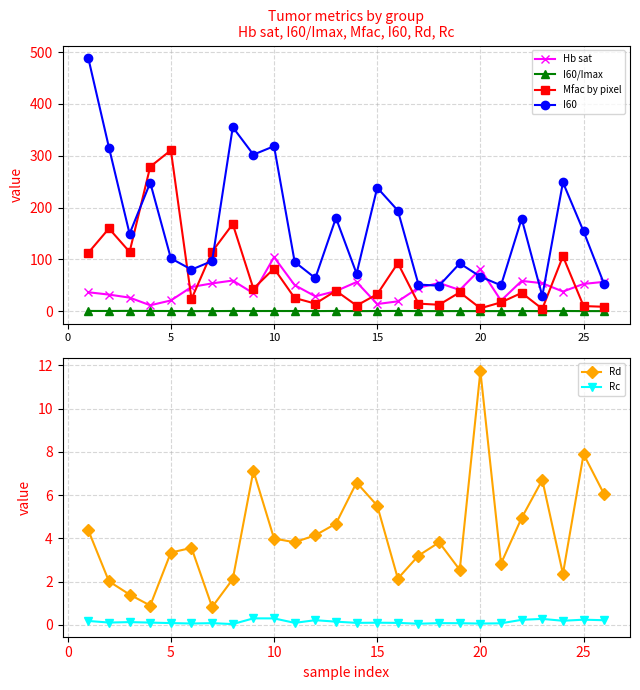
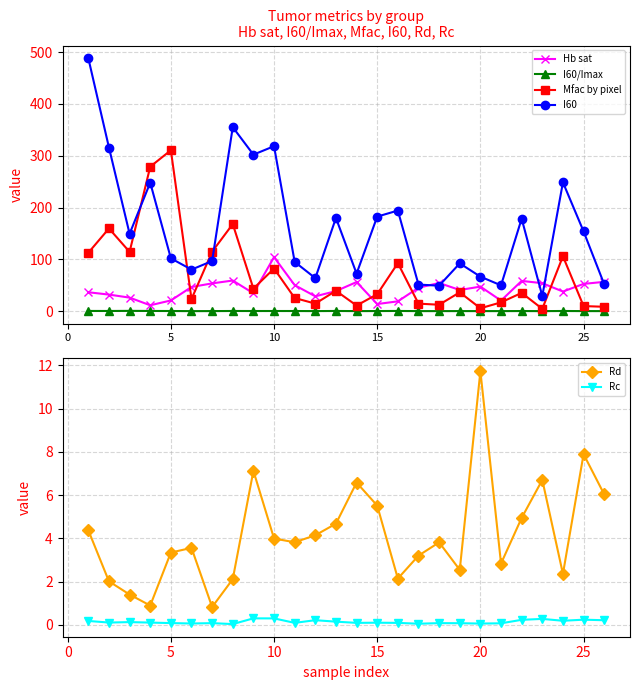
  {
    "Tumor metrics by group Hb sat, I60/Imax, Mfac, I60, Rd, Rc": {
      "Hb sat": {
        "5": 20,
        "10": 100,
        "15": 10,
-       "20": 80,
+       "20": 50,
        "25": 50
      },
      "I60/Imax": {
        "5": 0,
        "10": 0,
        "15": 0,
        "20": 0,
        "25": 0
      },
      "Mfac by pixel": {
        "5": 310,
        "10": 80,
        "15": 30,
        "20": 10,
        "25": 10
      },
      "I60": {
        "5": 100,
        "10": 320,
-       "15": 240,
+       "15": 180,
        "20": 70,
        "25": 150
      }
    }
  }
